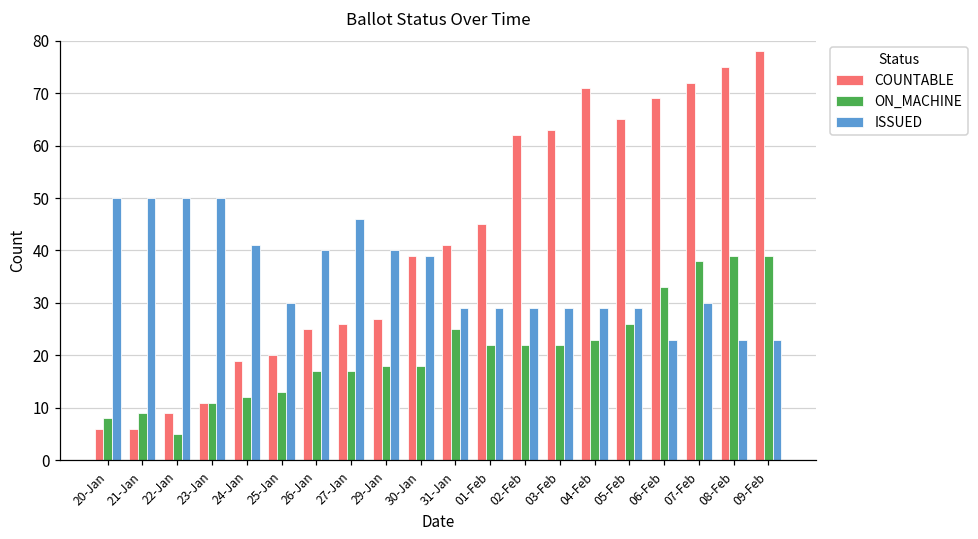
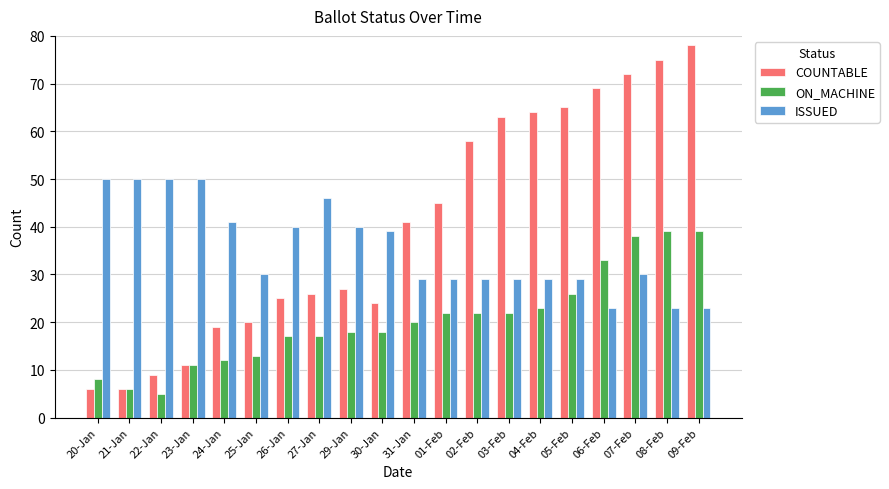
  {
    "COUNTABLE": {
      "20-Jan": 6,
      "21-Jan": 6,
      "22-Jan": 9,
      "23-Jan": 11,
      "24-Jan": 19,
      "25-Jan": 20,
      "26-Jan": 25,
      "27-Jan": 26,
      "29-Jan": 27,
-     "30-Jan": 39,
+     "30-Jan": 24,
      "31-Jan": 41,
      "01-Feb": 45,
-     "02-Feb": 62,
+     "02-Feb": 58,
      "03-Feb": 63,
-     "04-Feb": 71,
+     "04-Feb": 64,
      "05-Feb": 65,
      "06-Feb": 69,
      "07-Feb": 72,
      "08-Feb": 75,
      "09-Feb": 78
    },
    "ON_MACHINE": {
      "20-Jan": 8,
-     "21-Jan": 9,
+     "21-Jan": 6,
      "22-Jan": 5,
      "23-Jan": 11,
      "24-Jan": 12,
      "25-Jan": 13,
      "26-Jan": 17,
      "27-Jan": 17,
      "29-Jan": 18,
      "30-Jan": 18,
-     "31-Jan": 25,
+     "31-Jan": 20,
      "01-Feb": 22,
      "02-Feb": 22,
      "03-Feb": 22,
      "04-Feb": 23,
      "05-Feb": 26,
      "06-Feb": 33,
      "07-Feb": 38,
      "08-Feb": 39,
      "09-Feb": 39
    },
    "ISSUED": {
      "20-Jan": 50,
      "21-Jan": 50,
      "22-Jan": 50,
      "23-Jan": 50,
      "24-Jan": 41,
      "25-Jan": 30,
      "26-Jan": 40,
      "27-Jan": 46,
      "29-Jan": 40,
      "30-Jan": 39,
      "31-Jan": 29,
      "01-Feb": 29,
      "02-Feb": 29,
      "03-Feb": 29,
      "04-Feb": 29,
      "05-Feb": 29,
      "06-Feb": 23,
      "07-Feb": 30,
      "08-Feb": 23,
      "09-Feb": 23
    }
  }
